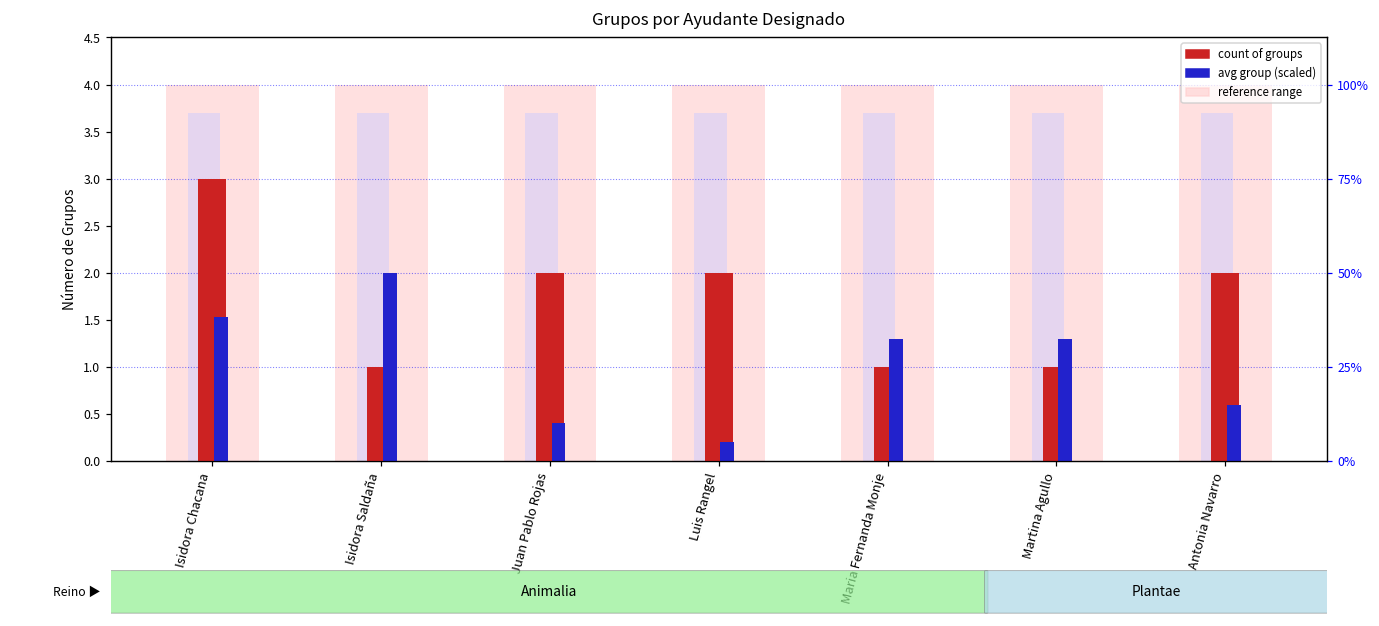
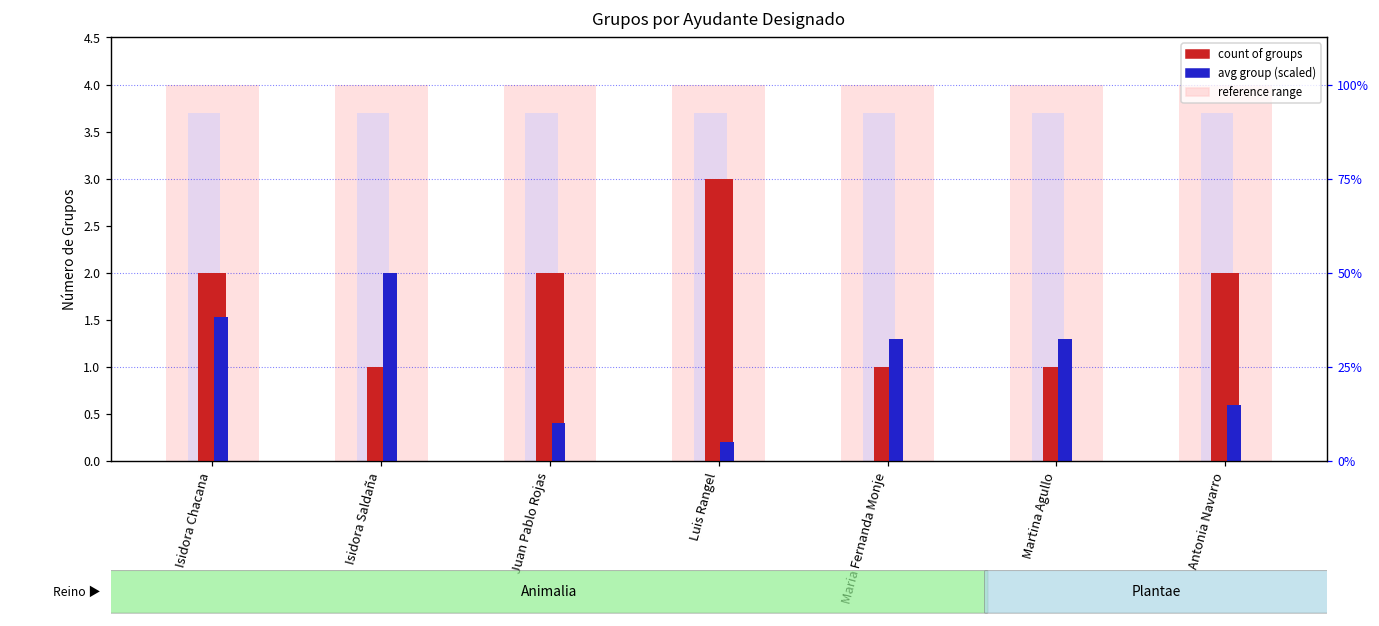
  {
    "count of groups": {
-     "Isidora Chacana": 3,
-     "Luis Rangel": 2
+     "Isidora Chacana": 2,
+     "Luis Rangel": 3
    }
  }
